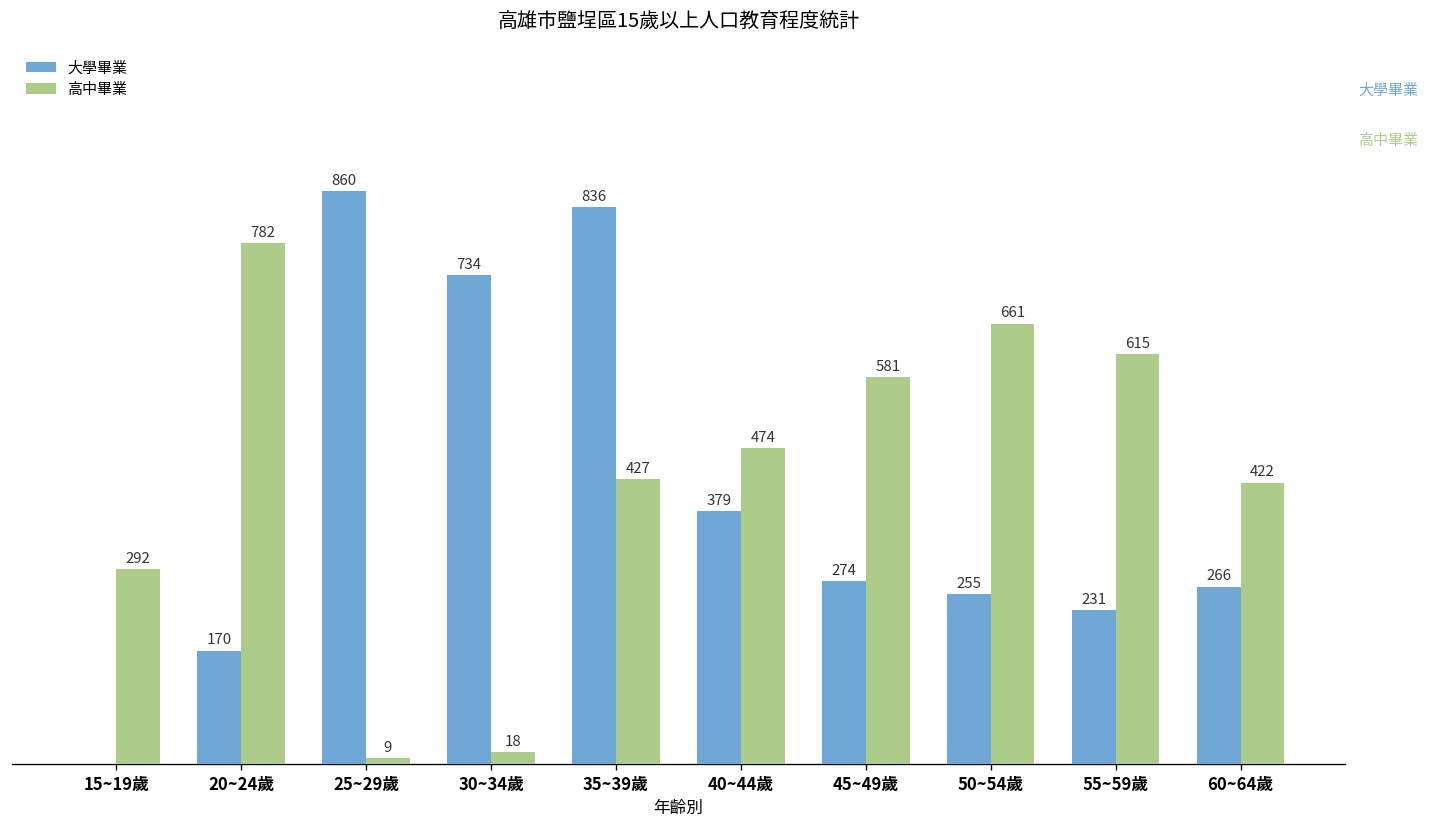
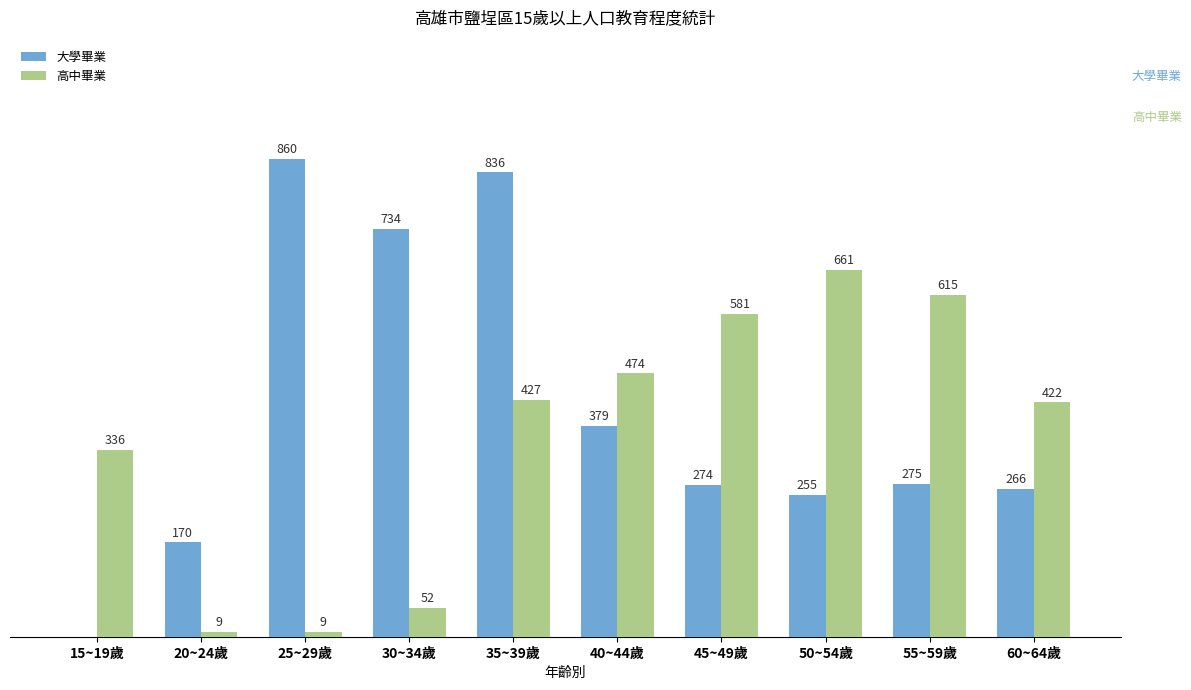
  {
    "大學畢業": {
      "20~24歲": 170,
      "25~29歲": 860,
      "30~34歲": 734,
      "35~39歲": 836,
      "40~44歲": 379,
      "45~49歲": 274,
      "50~54歲": 255,
-     "55~59歲": 231,
+     "55~59歲": 275,
      "60~64歲": 266
    },
    "高中畢業": {
-     "15~19歲": 292,
-     "20~24歲": 782,
+     "15~19歲": 336,
+     "20~24歲": 9,
      "25~29歲": 9,
-     "30~34歲": 18,
+     "30~34歲": 52,
      "35~39歲": 427,
      "40~44歲": 474,
      "45~49歲": 581,
      "50~54歲": 661,
      "55~59歲": 615,
      "60~64歲": 422
    }
  }
